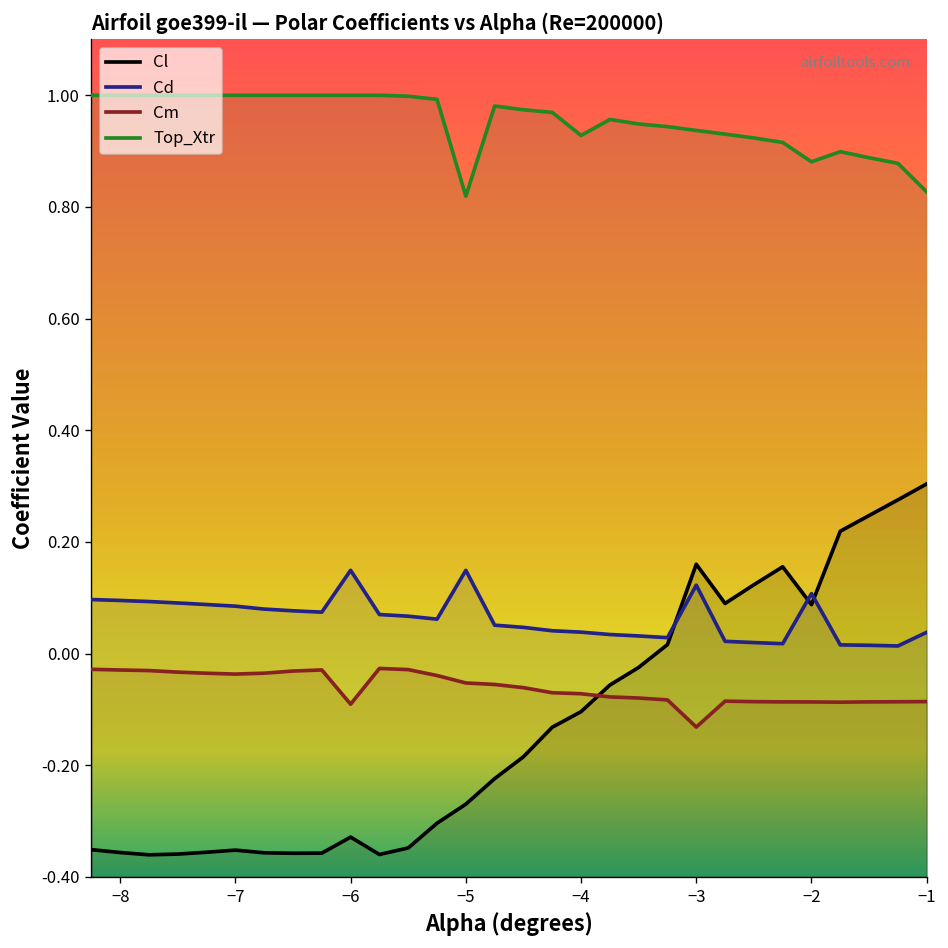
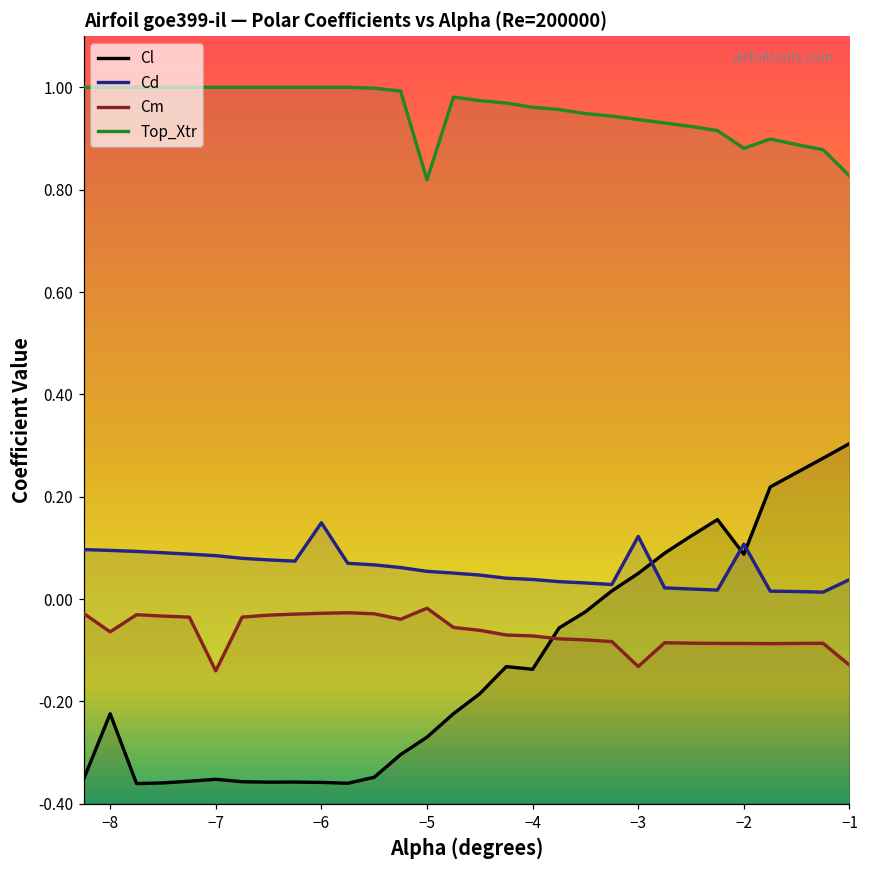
  {
    "Cl": {
-     "−8": -0.36,
+     "−8": -0.22,
      "−7": -0.35,
-     "−6": -0.33,
+     "−6": -0.36,
      "−5": -0.27,
-     "−4": -0.10,
-     "−3": 0.16,
+     "−4": -0.14,
+     "−3": 0.05,
      "−2": 0.09,
      "−1": 0.30
    },
    "Cd": {
      "−8": 0.10,
      "−7": 0.08,
      "−6": 0.15,
-     "−5": 0.15,
+     "−5": 0.05,
      "−4": 0.04,
      "−3": 0.12,
      "−2": 0.11,
      "−1": 0.04
    },
    "Cm": {
-     "−8": -0.03,
-     "−7": -0.04,
-     "−6": -0.09,
-     "−5": -0.05,
+     "−8": -0.06,
+     "−7": -0.14,
+     "−6": -0.03,
+     "−5": -0.02,
      "−4": -0.07,
      "−3": -0.13,
      "−2": -0.09,
-     "−1": -0.09
+     "−1": -0.13
    },
    "Top_Xtr": {
      "−7": 1.00,
      "−6": 1.00,
      "−5": 0.82,
-     "−4": 0.93,
+     "−4": 0.96,
      "−3": 0.94,
      "−2": 0.88,
      "−1": 0.83
    }
  }
